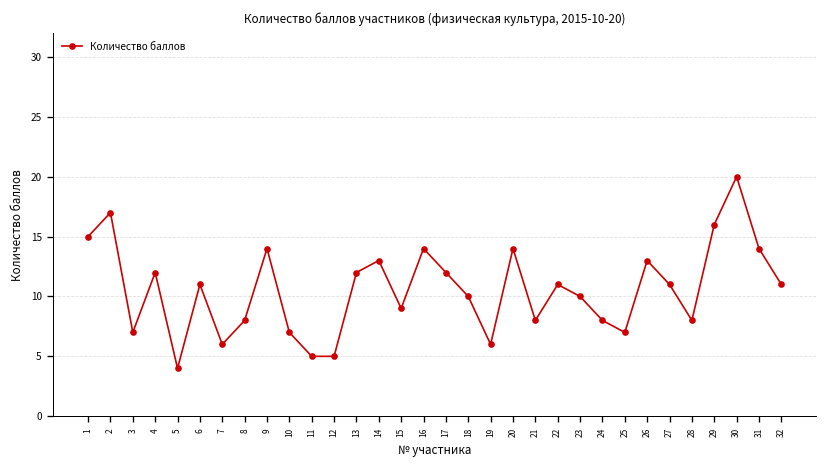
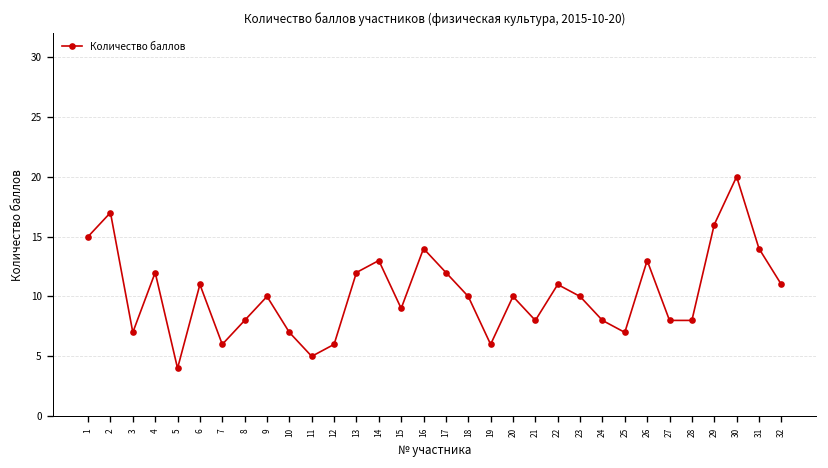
  {
    "1": 15,
    "2": 17,
    "3": 7,
    "4": 12,
    "5": 4,
    "6": 11,
    "7": 6,
    "8": 8,
-   "9": 14,
+   "9": 10,
    "10": 7,
    "11": 5,
-   "12": 5,
+   "12": 6,
    "13": 12,
    "14": 13,
    "15": 9,
    "16": 14,
    "17": 12,
    "18": 10,
    "19": 6,
-   "20": 14,
+   "20": 10,
    "21": 8,
    "22": 11,
    "23": 10,
    "24": 8,
    "25": 7,
    "26": 13,
-   "27": 11,
+   "27": 8,
    "28": 8,
    "29": 16,
    "30": 20,
    "31": 14,
    "32": 11
  }
